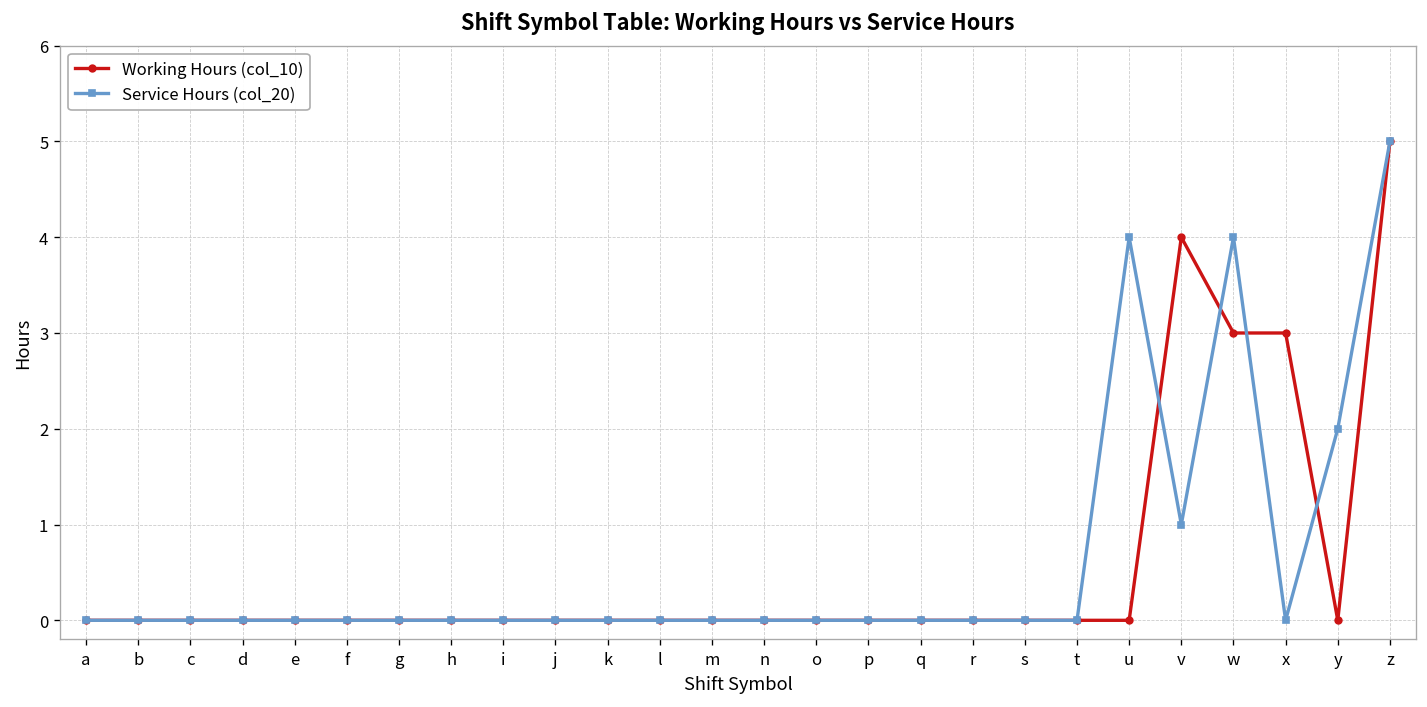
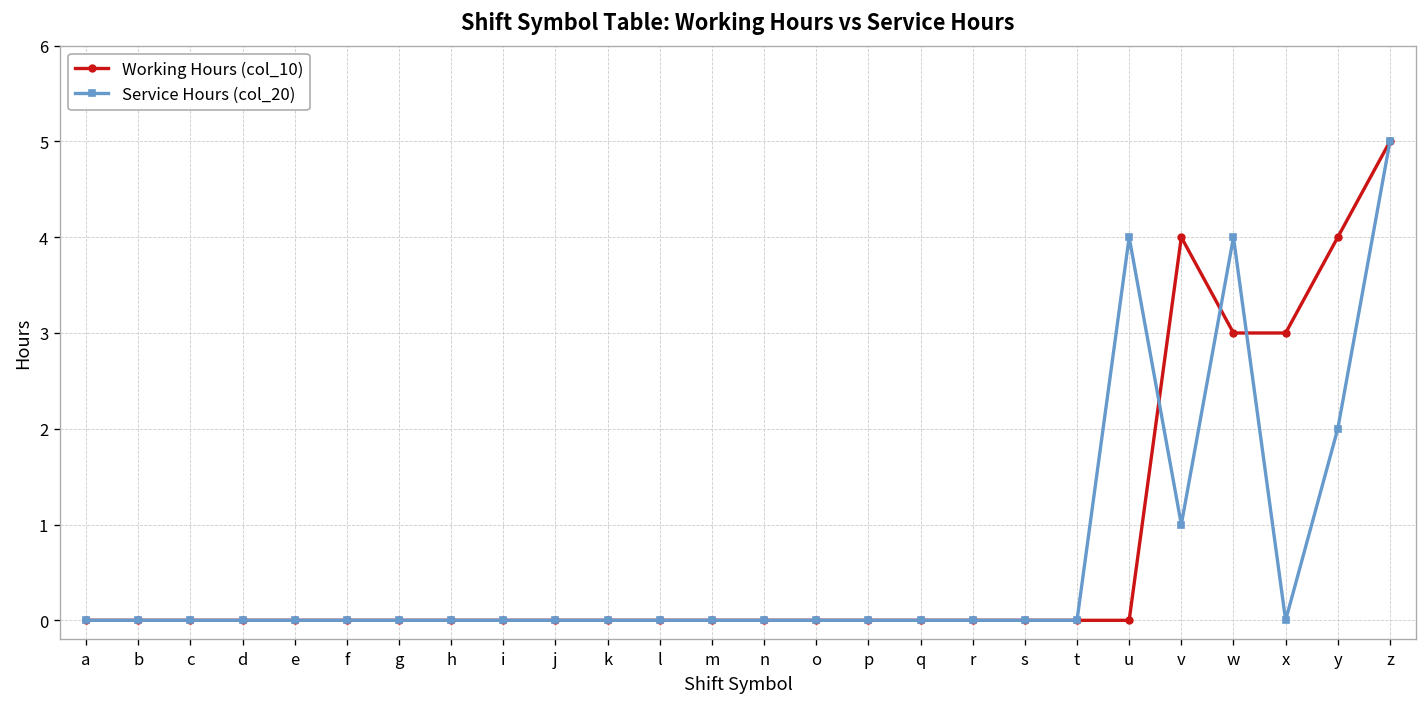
  {
    "Working Hours (col_10)": {
      "u": 0,
      "v": 4,
      "w": 3,
      "x": 3,
-     "y": 0
+     "y": 4
    },
    "Service Hours (col_20)": {
      "u": 4,
      "v": 1,
      "w": 4,
      "x": 0,
      "y": 2
    }
  }
